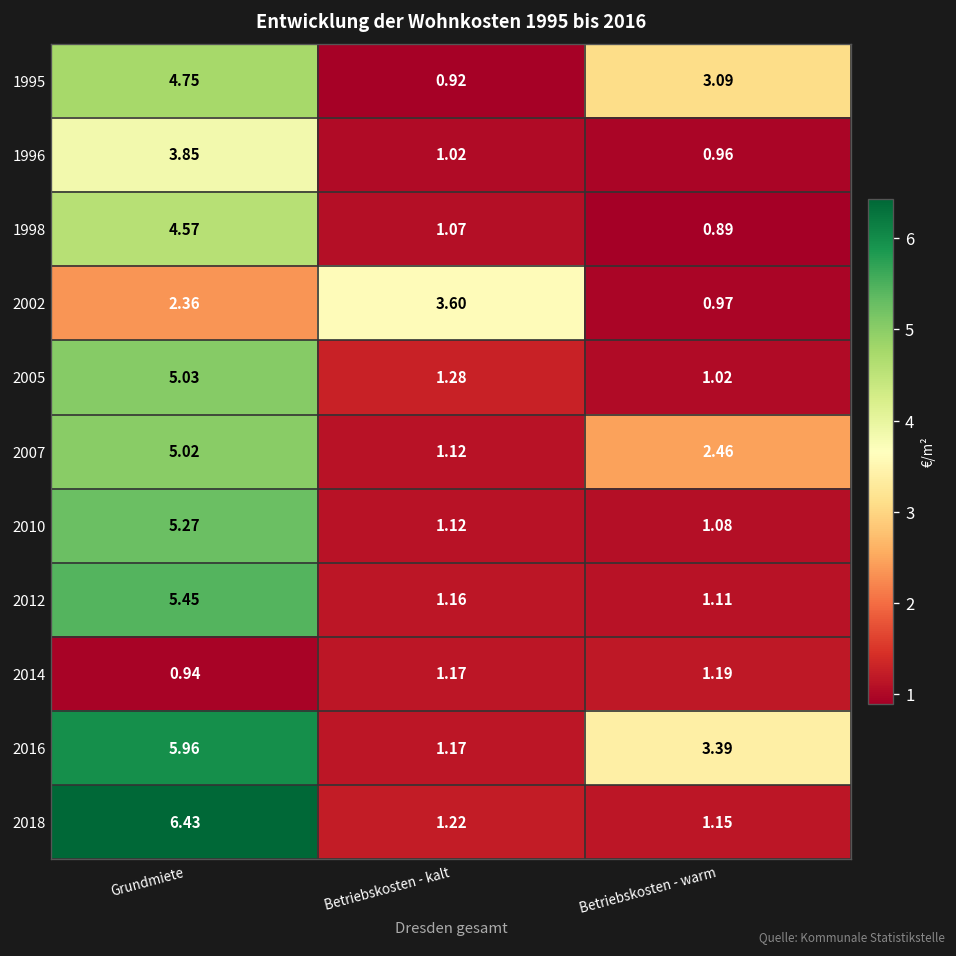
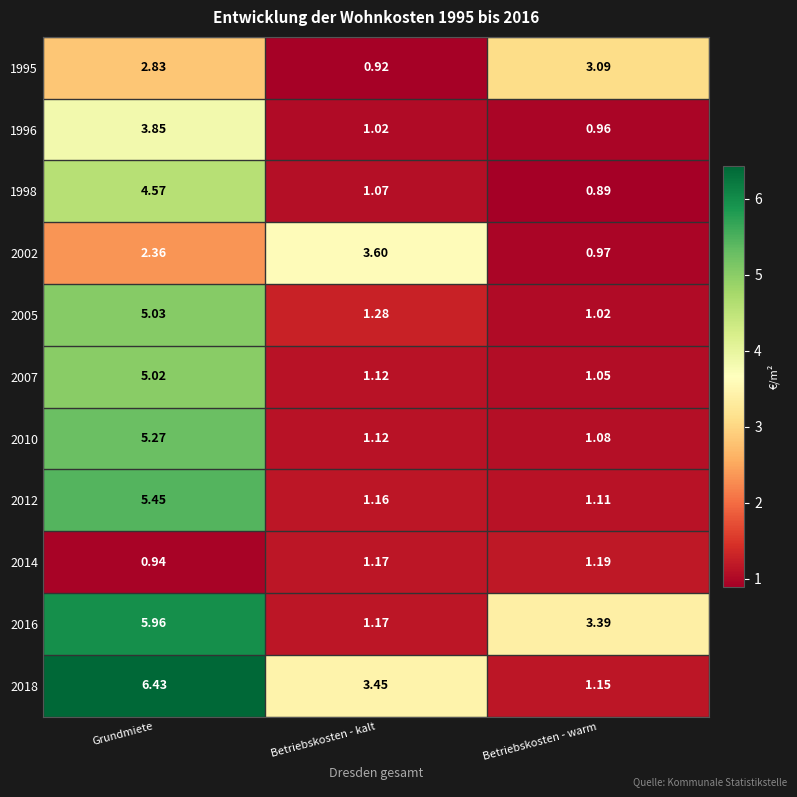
  {
    "1995": {
-     "Grundmiete": 4.75,
+     "Grundmiete": 2.83,
      "Betriebskosten - kalt": 0.92,
      "Betriebskosten - warm": 3.09
    },
    "1996": {
      "Grundmiete": 3.85,
      "Betriebskosten - kalt": 1.02,
      "Betriebskosten - warm": 0.96
    },
    "1998": {
      "Grundmiete": 4.57,
      "Betriebskosten - kalt": 1.07,
      "Betriebskosten - warm": 0.89
    },
    "2002": {
      "Grundmiete": 2.36,
      "Betriebskosten - kalt": 3.60,
      "Betriebskosten - warm": 0.97
    },
    "2005": {
      "Grundmiete": 5.03,
      "Betriebskosten - kalt": 1.28,
      "Betriebskosten - warm": 1.02
    },
    "2007": {
      "Grundmiete": 5.02,
      "Betriebskosten - kalt": 1.12,
-     "Betriebskosten - warm": 2.46
+     "Betriebskosten - warm": 1.05
    },
    "2010": {
      "Grundmiete": 5.27,
      "Betriebskosten - kalt": 1.12,
      "Betriebskosten - warm": 1.08
    },
    "2012": {
      "Grundmiete": 5.45,
      "Betriebskosten - kalt": 1.16,
      "Betriebskosten - warm": 1.11
    },
    "2014": {
      "Grundmiete": 0.94,
      "Betriebskosten - kalt": 1.17,
      "Betriebskosten - warm": 1.19
    },
    "2016": {
      "Grundmiete": 5.96,
      "Betriebskosten - kalt": 1.17,
      "Betriebskosten - warm": 3.39
    },
    "2018": {
      "Grundmiete": 6.43,
-     "Betriebskosten - kalt": 1.22,
+     "Betriebskosten - kalt": 3.45,
      "Betriebskosten - warm": 1.15
    }
  }
